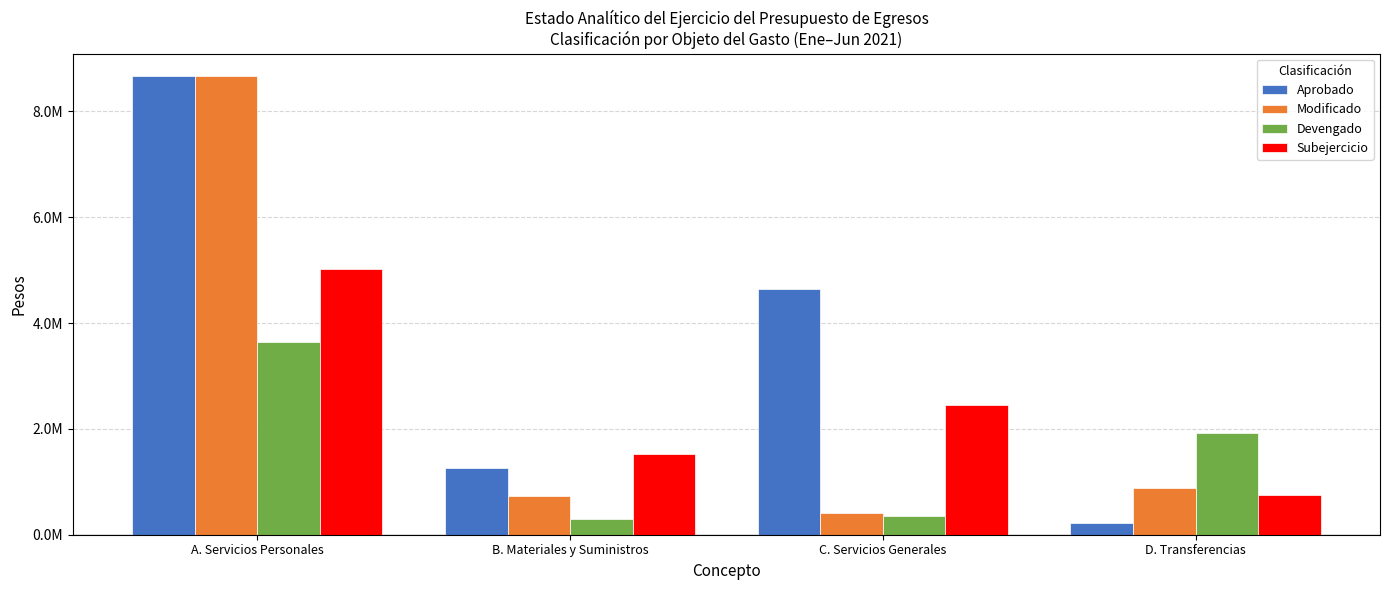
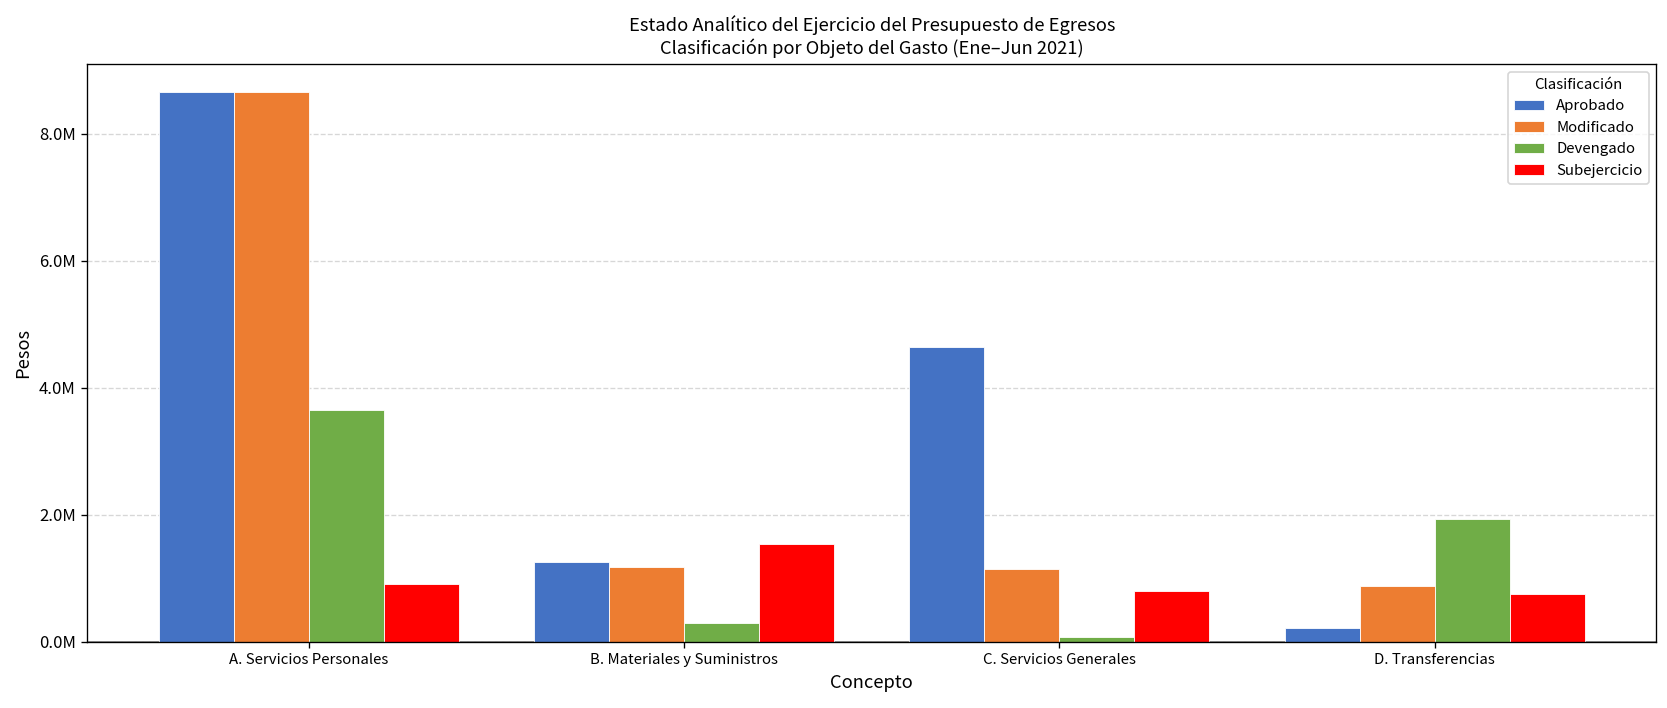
  {
    "Aprobado": {
      "A. Servicios Personales": 8700000,
      "B. Materiales y Suministros": 1300000,
      "C. Servicios Generales": 4600000,
      "D. Transferencias": 200000
    },
    "Modificado": {
      "A. Servicios Personales": 8700000,
-     "B. Materiales y Suministros": 700000,
-     "C. Servicios Generales": 400000,
+     "B. Materiales y Suministros": 1200000,
+     "C. Servicios Generales": 1100000,
      "D. Transferencias": 900000
    },
    "Devengado": {
      "A. Servicios Personales": 3600000,
      "B. Materiales y Suministros": 300000,
-     "C. Servicios Generales": 400000,
+     "C. Servicios Generales": 100000,
      "D. Transferencias": 1900000
    },
    "Subejercicio": {
-     "A. Servicios Personales": 5000000,
+     "A. Servicios Personales": 900000,
      "B. Materiales y Suministros": 1500000,
-     "C. Servicios Generales": 2400000,
+     "C. Servicios Generales": 800000,
      "D. Transferencias": 700000
    }
  }
